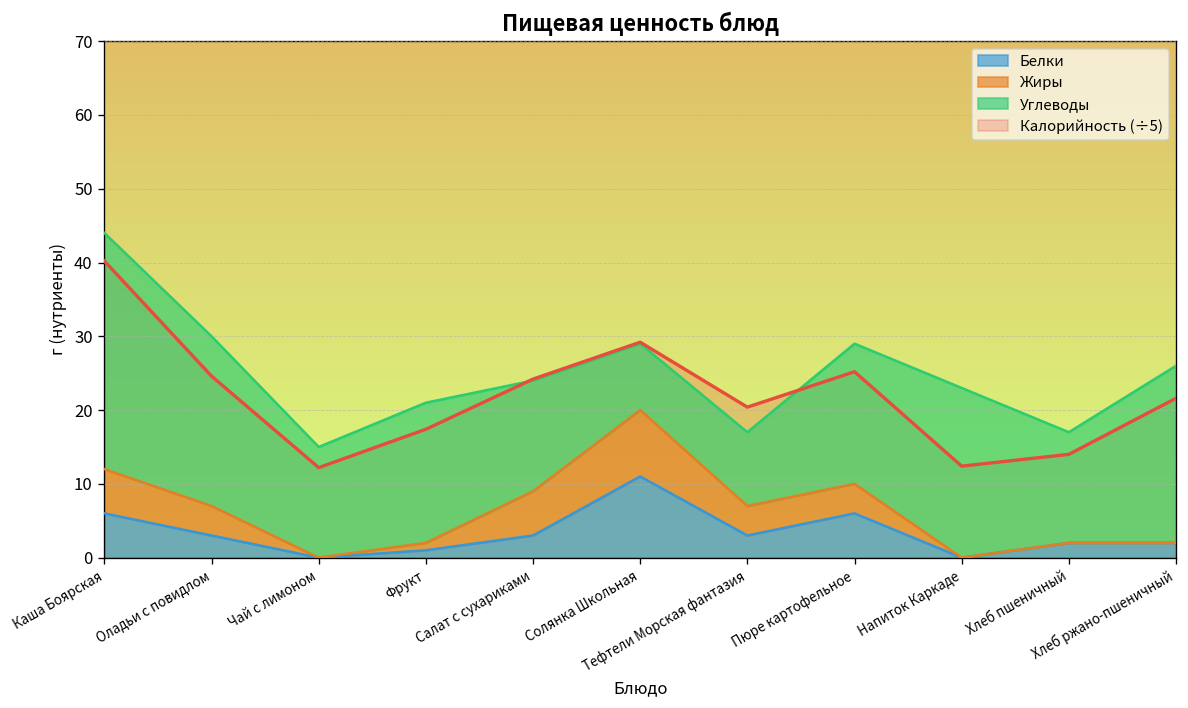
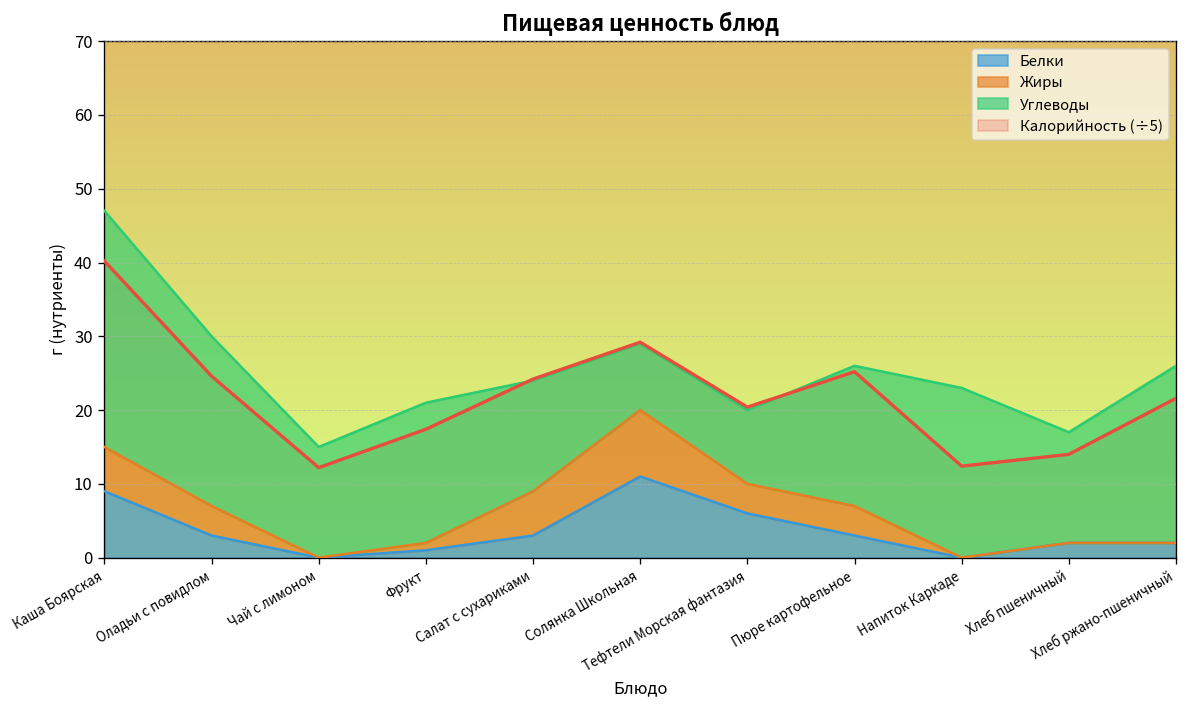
  {
    "Белки": {
-     "Каша Боярская": 6,
+     "Каша Боярская": 9,
      "Оладьи с повидлом": 3,
      "Фрукт": 1,
      "Салат с сухариками": 3,
      "Солянка Школьная": 11,
-     "Тефтели Морская фантазия": 3,
-     "Пюре картофельное": 6
+     "Тефтели Морская фантазия": 6,
+     "Пюре картофельное": 3
    },
    "Углеводы": {
      "Каша Боярская": 32,
      "Оладьи с повидлом": 23,
      "Чай с лимоном": 15,
      "Фрукт": 19,
      "Пюре картофельное": 19,
      "Напиток Каркаде": 23,
      "Хлеб пшеничный": 15,
      "Хлеб ржано-пшеничный": 24
    }
  }
